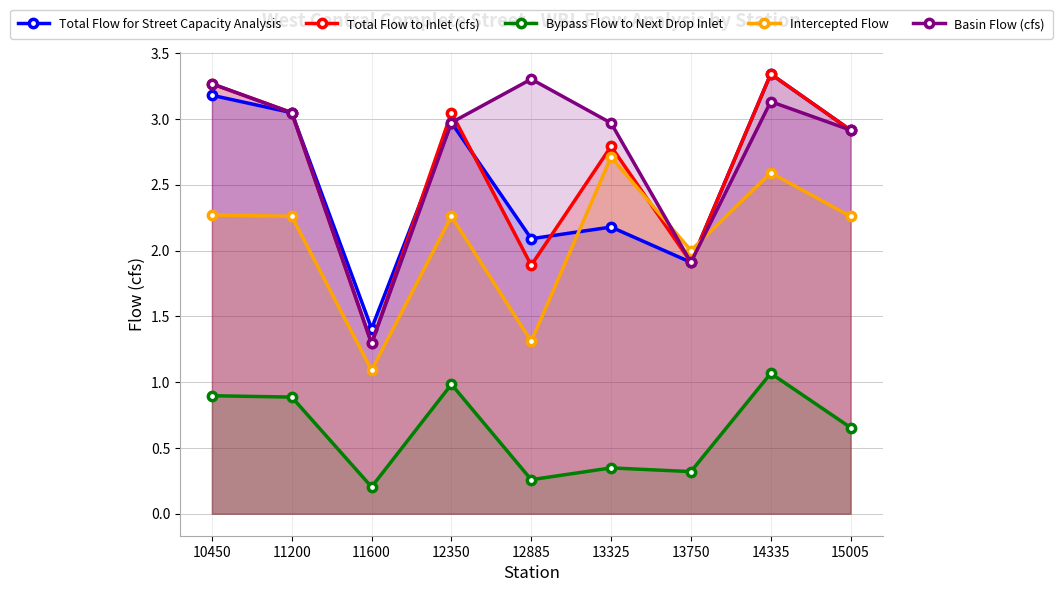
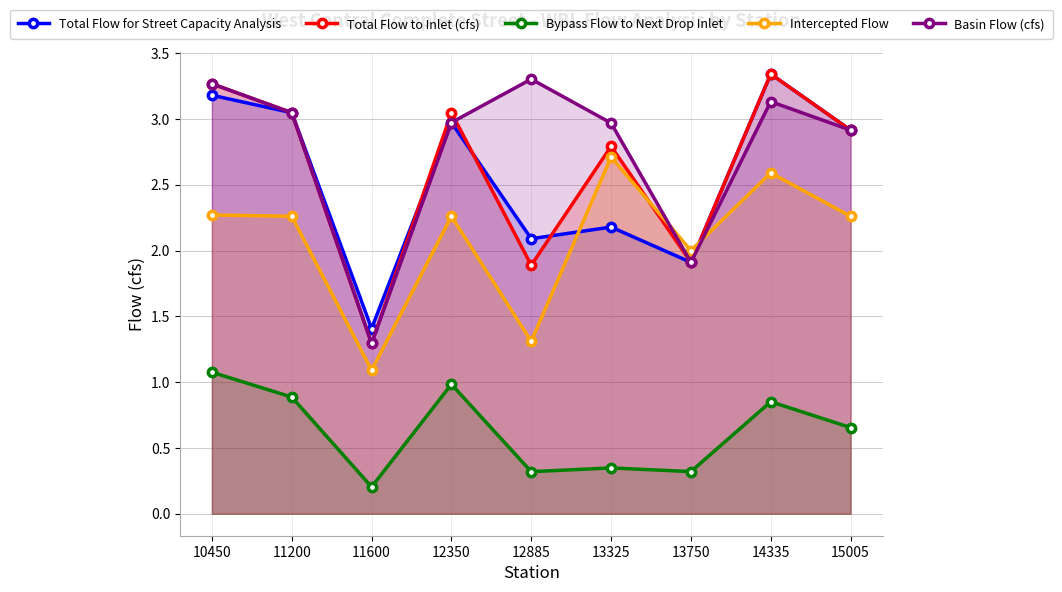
  {
    "Total Flow for Street Capacity Analysis": {
      "10450": 3.18,
      "11600": 1.41,
      "12885": 2.09,
      "13325": 2.18
    },
    "Total Flow to Inlet (cfs)": {
      "12350": 3.05,
      "12885": 1.89,
      "13325": 2.79
    },
    "Bypass Flow to Next Drop Inlet": {
-     "10450": 0.90,
+     "10450": 1.08,
      "11200": 0.89,
      "11600": 0.20,
      "12350": 0.98,
-     "12885": 0.26,
+     "12885": 0.32,
      "13325": 0.35,
      "13750": 0.32,
-     "14335": 1.07,
+     "14335": 0.85,
      "15005": 0.65
    },
    "Intercepted Flow": {
      "10450": 2.27,
      "11200": 2.26,
      "11600": 1.09,
      "12350": 2.26,
      "12885": 1.31,
      "13325": 2.71,
      "13750": 2.00,
      "14335": 2.59,
      "15005": 2.26
    },
    "Basin Flow (cfs)": {
      "12885": 3.30,
      "13325": 2.97,
      "14335": 3.13
    }
  }
